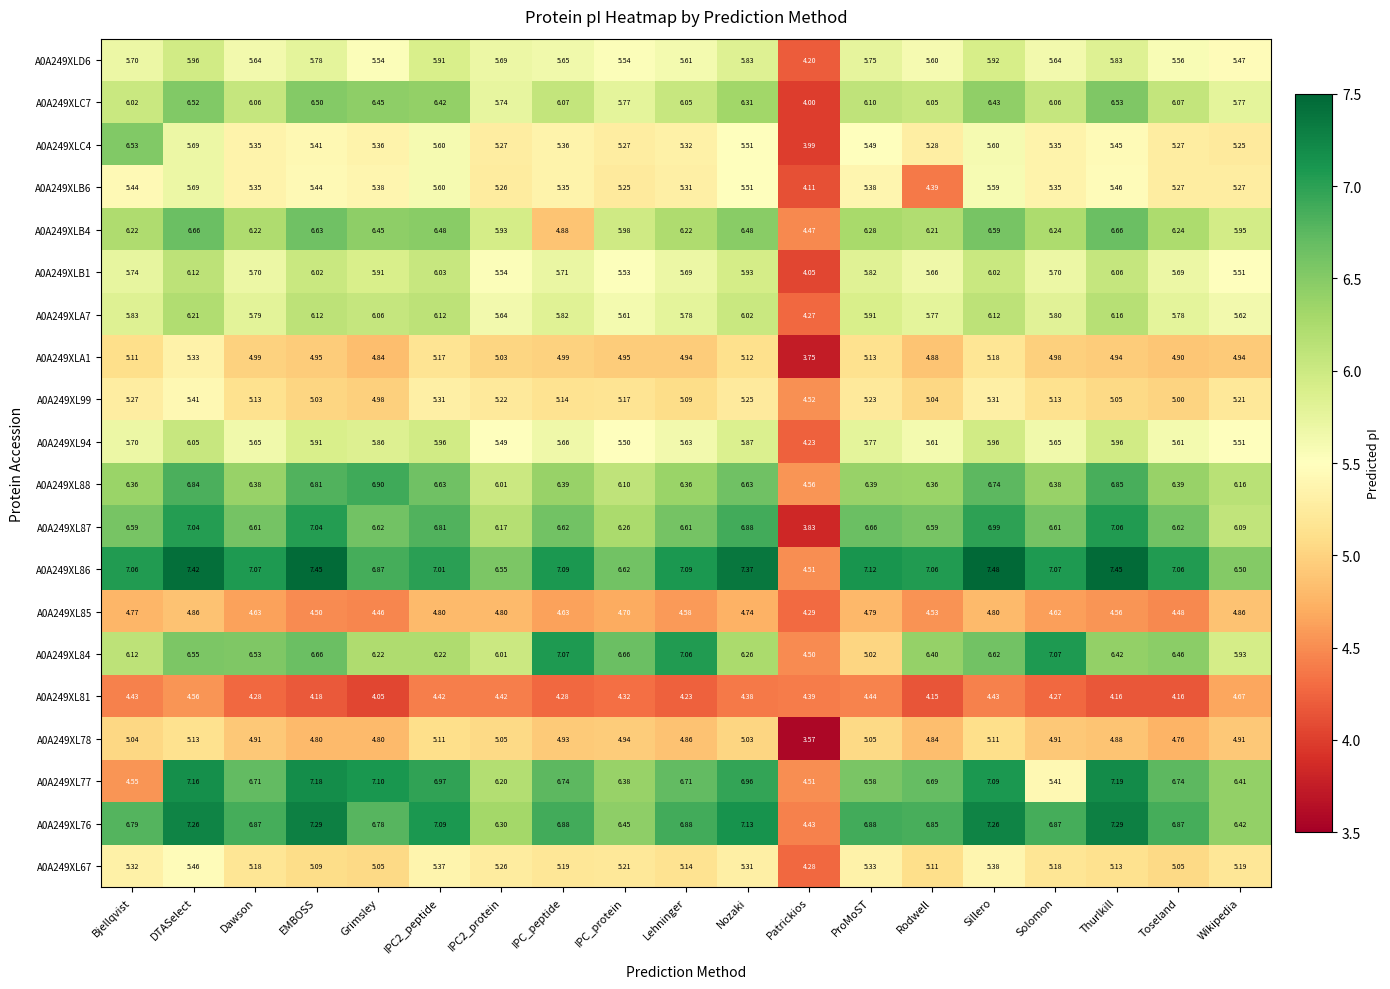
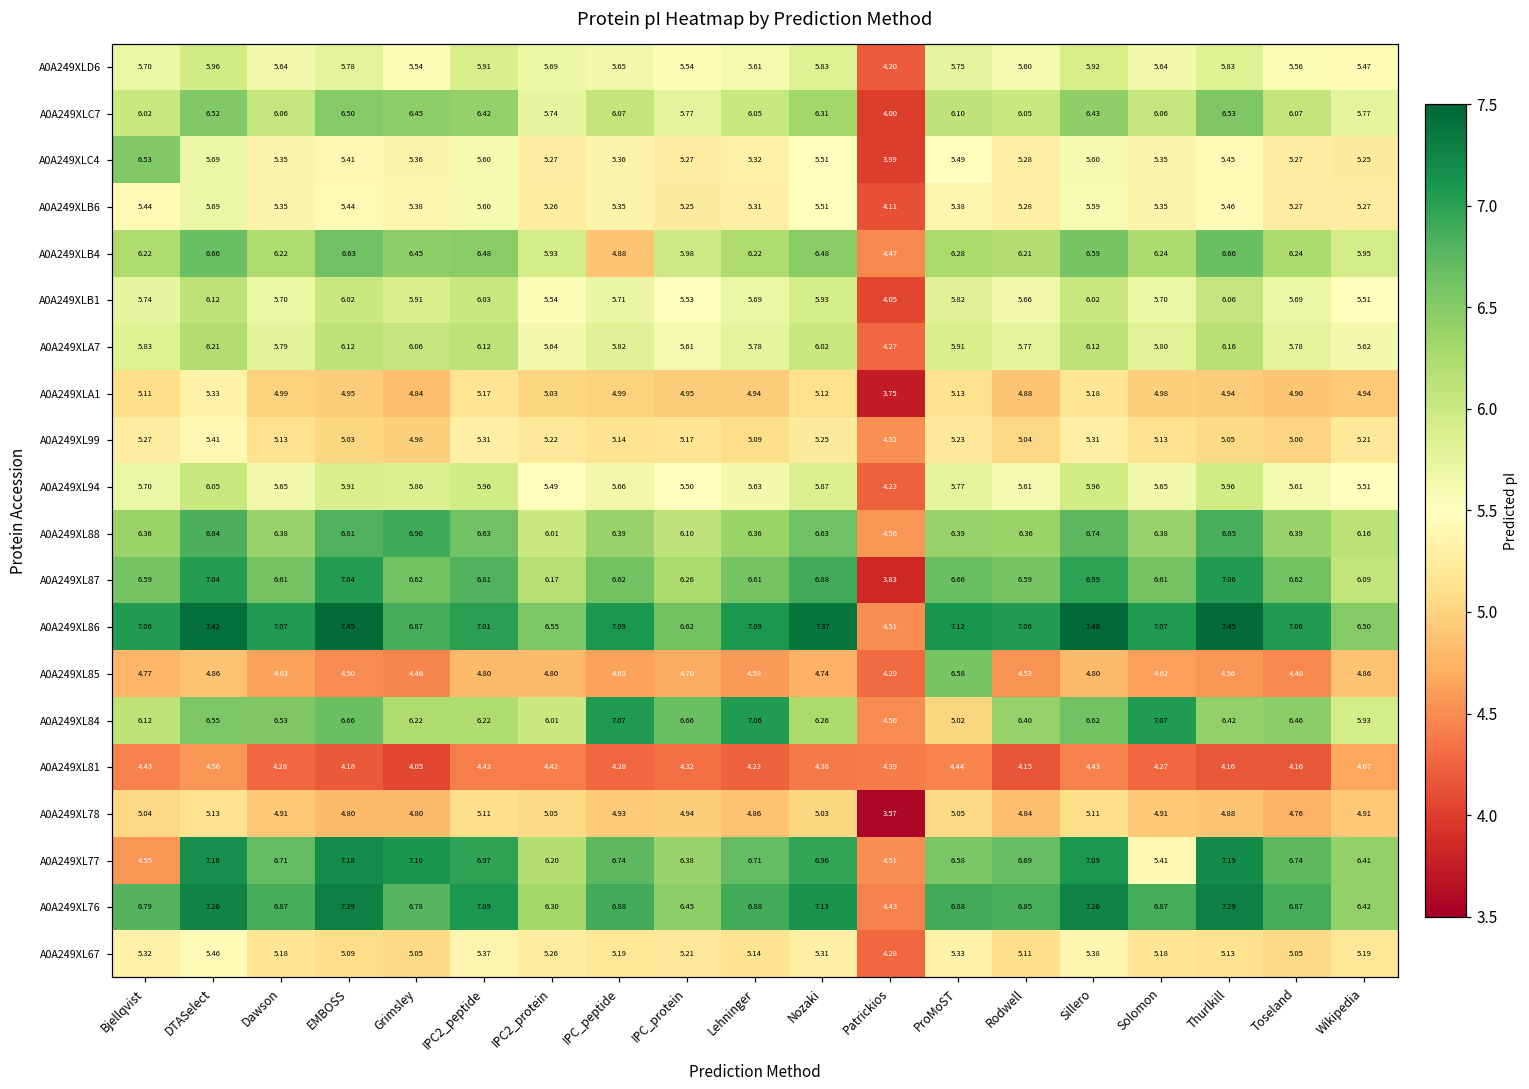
  {
    "A0A249XLB6": {
      "Bjellqvist": 5.44,
      "DTASelect": 5.69,
      "Dawson": 5.35,
      "EMBOSS": 5.44,
      "Grimsley": 5.38,
      "IPC2_peptide": 5.60,
      "IPC2_protein": 5.26,
      "IPC_peptide": 5.35,
      "IPC_protein": 5.25,
      "Lehninger": 5.31,
      "Nozaki": 5.51,
      "Patrickios": 4.11,
      "ProMoST": 5.38,
-     "Rodwell": 4.39,
+     "Rodwell": 5.28,
      "Sillero": 5.59,
      "Solomon": 5.35,
      "Thurlkill": 5.46,
      "Toseland": 5.27,
      "Wikipedia": 5.27
    },
    "A0A249XL85": {
      "Bjellqvist": 4.77,
      "DTASelect": 4.86,
      "Dawson": 4.63,
      "EMBOSS": 4.50,
      "Grimsley": 4.46,
      "IPC2_peptide": 4.80,
      "IPC2_protein": 4.80,
      "IPC_peptide": 4.63,
      "IPC_protein": 4.70,
      "Lehninger": 4.58,
      "Nozaki": 4.74,
      "Patrickios": 4.29,
-     "ProMoST": 4.79,
+     "ProMoST": 6.58,
      "Rodwell": 4.53,
      "Sillero": 4.80,
      "Solomon": 4.62,
      "Thurlkill": 4.56,
      "Toseland": 4.48,
      "Wikipedia": 4.86
    }
  }
